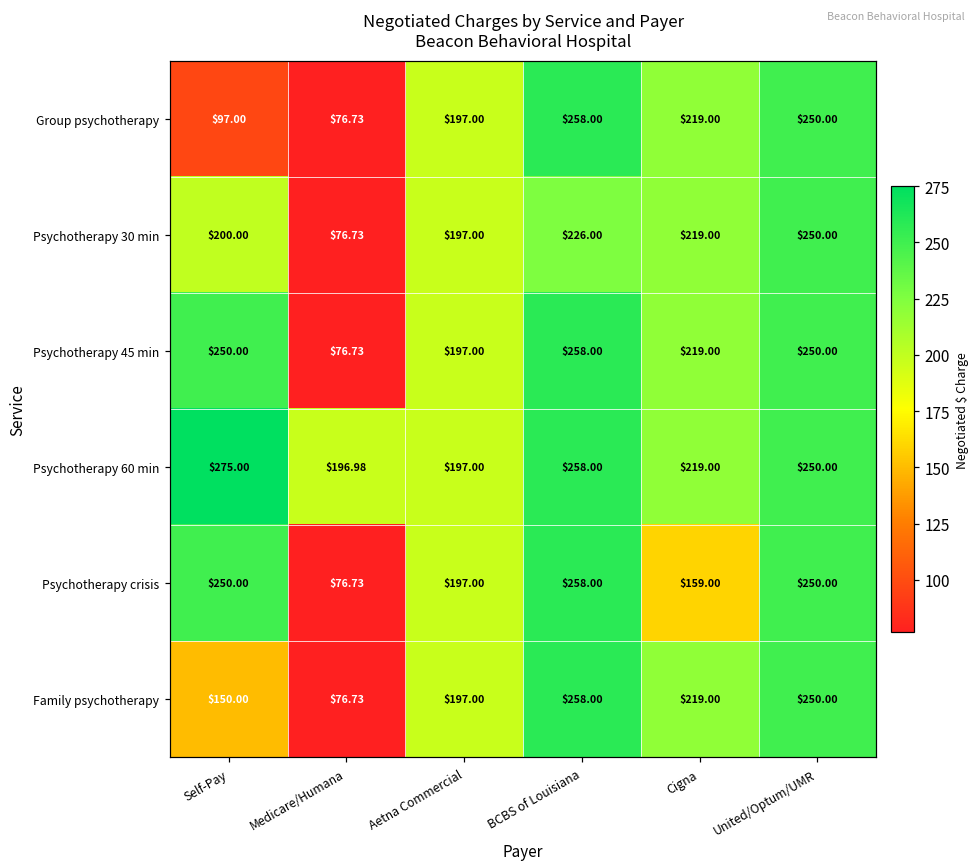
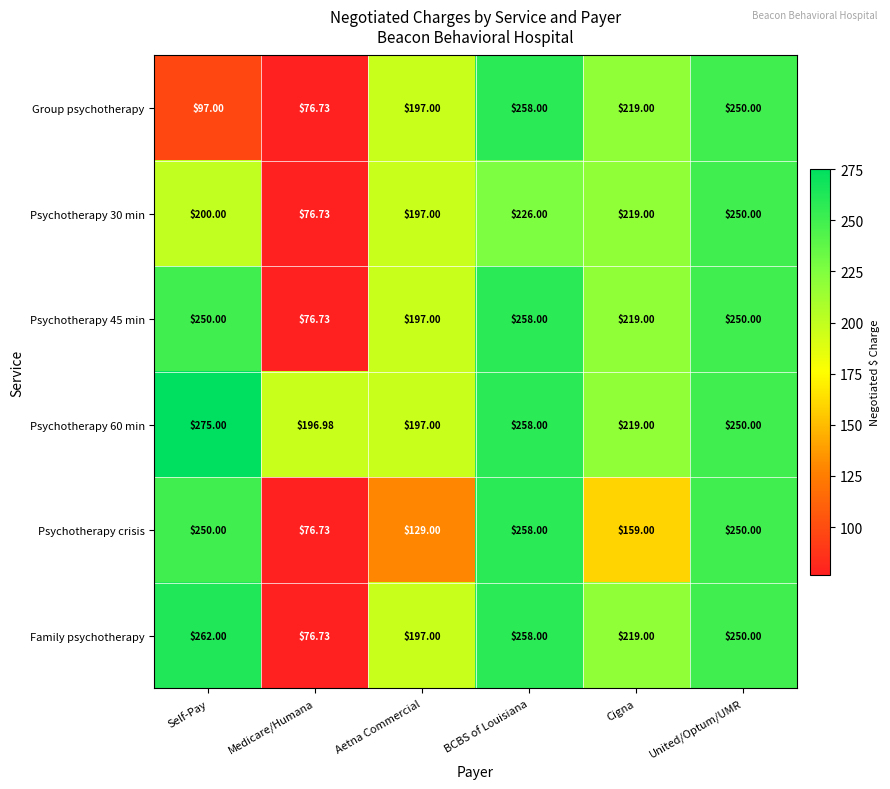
  {
    "Group psychotherapy": {
      "Self-Pay": "$97.00",
      "Medicare/Humana": "$76.73",
      "Aetna Commercial": "$197.00",
      "BCBS of Louisiana": "$258.00",
      "Cigna": "$219.00",
      "United/Optum/UMR": "$250.00"
    },
    "Psychotherapy 30 min": {
      "Self-Pay": "$200.00",
      "Medicare/Humana": "$76.73",
      "Aetna Commercial": "$197.00",
      "BCBS of Louisiana": "$226.00",
      "Cigna": "$219.00",
      "United/Optum/UMR": "$250.00"
    },
    "Psychotherapy 45 min": {
      "Self-Pay": "$250.00",
      "Medicare/Humana": "$76.73",
      "Aetna Commercial": "$197.00",
      "BCBS of Louisiana": "$258.00",
      "Cigna": "$219.00",
      "United/Optum/UMR": "$250.00"
    },
    "Psychotherapy 60 min": {
      "Self-Pay": "$275.00",
      "Medicare/Humana": "$196.98",
      "Aetna Commercial": "$197.00",
      "BCBS of Louisiana": "$258.00",
      "Cigna": "$219.00",
      "United/Optum/UMR": "$250.00"
    },
    "Psychotherapy crisis": {
      "Self-Pay": "$250.00",
      "Medicare/Humana": "$76.73",
-     "Aetna Commercial": "$197.00",
+     "Aetna Commercial": "$129.00",
      "BCBS of Louisiana": "$258.00",
      "Cigna": "$159.00",
      "United/Optum/UMR": "$250.00"
    },
    "Family psychotherapy": {
-     "Self-Pay": "$150.00",
+     "Self-Pay": "$262.00",
      "Medicare/Humana": "$76.73",
      "Aetna Commercial": "$197.00",
      "BCBS of Louisiana": "$258.00",
      "Cigna": "$219.00",
      "United/Optum/UMR": "$250.00"
    }
  }
